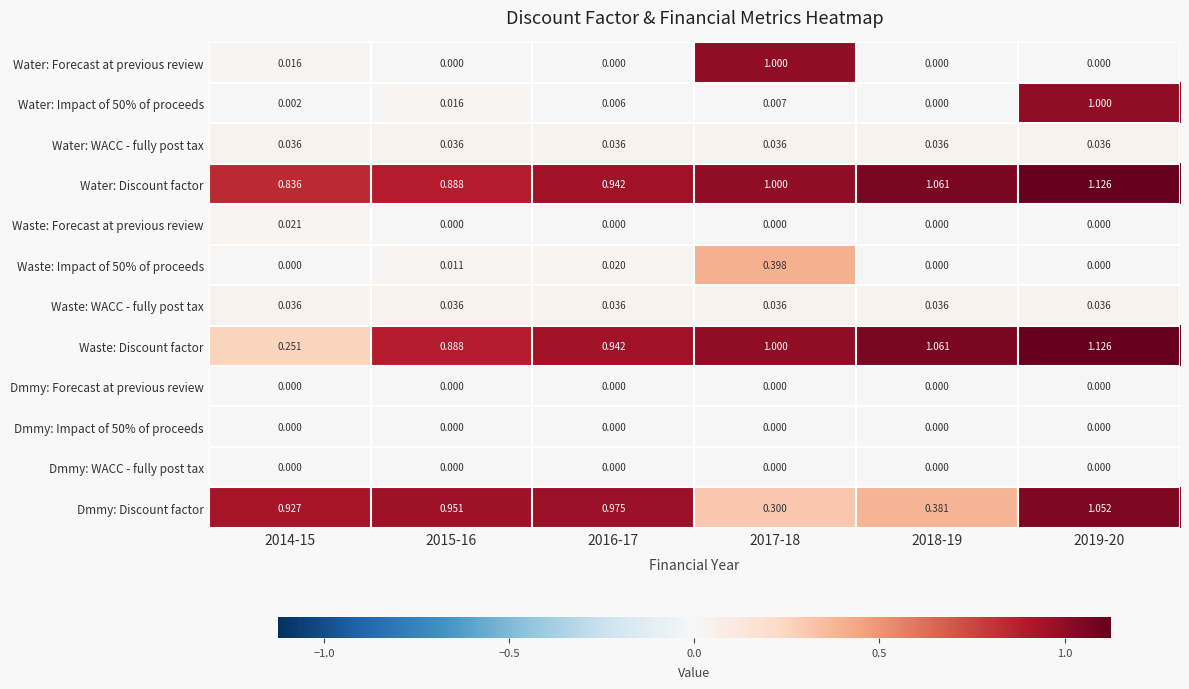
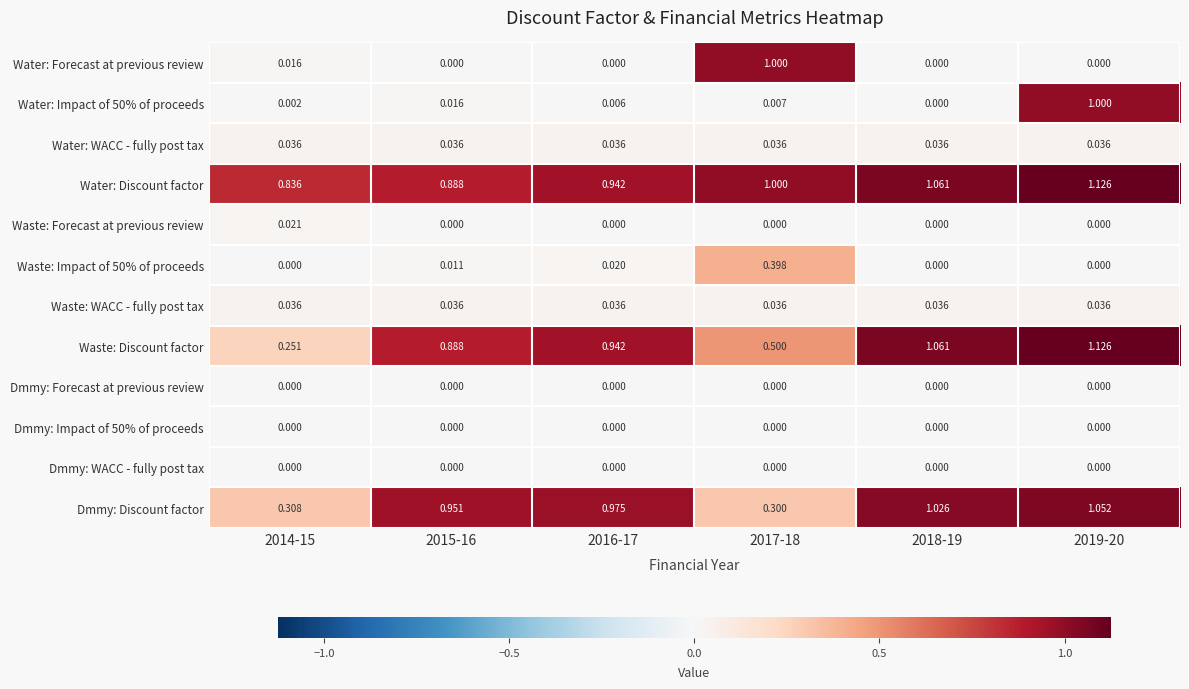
  {
    "Water: Forecast at previous review": {
      "2014-15": 0.016,
      "2015-16": 0.000,
      "2016-17": 0.000,
      "2017-18": 1.000,
      "2018-19": 0.000,
      "2019-20": 0.000
    },
    "Water: Impact of 50% of proceeds": {
      "2014-15": 0.002,
      "2015-16": 0.016,
      "2016-17": 0.006,
      "2017-18": 0.007,
      "2018-19": 0.000,
      "2019-20": 1.000
    },
    "Water: WACC - fully post tax": {
      "2014-15": 0.036,
      "2015-16": 0.036,
      "2016-17": 0.036,
      "2017-18": 0.036,
      "2018-19": 0.036,
      "2019-20": 0.036
    },
    "Water: Discount factor": {
      "2014-15": 0.836,
      "2015-16": 0.888,
      "2016-17": 0.942,
      "2017-18": 1.000,
      "2018-19": 1.061,
      "2019-20": 1.126
    },
    "Waste: Forecast at previous review": {
      "2014-15": 0.021,
      "2015-16": 0.000,
      "2016-17": 0.000,
      "2017-18": 0.000,
      "2018-19": 0.000,
      "2019-20": 0.000
    },
    "Waste: Impact of 50% of proceeds": {
      "2014-15": 0.000,
      "2015-16": 0.011,
      "2016-17": 0.020,
      "2017-18": 0.398,
      "2018-19": 0.000,
      "2019-20": 0.000
    },
    "Waste: WACC - fully post tax": {
      "2014-15": 0.036,
      "2015-16": 0.036,
      "2016-17": 0.036,
      "2017-18": 0.036,
      "2018-19": 0.036,
      "2019-20": 0.036
    },
    "Waste: Discount factor": {
      "2014-15": 0.251,
      "2015-16": 0.888,
      "2016-17": 0.942,
-     "2017-18": 1.000,
+     "2017-18": 0.500,
      "2018-19": 1.061,
      "2019-20": 1.126
    },
    "Dmmy: Forecast at previous review": {
      "2014-15": 0.000,
      "2015-16": 0.000,
      "2016-17": 0.000,
      "2017-18": 0.000,
      "2018-19": 0.000,
      "2019-20": 0.000
    },
    "Dmmy: Impact of 50% of proceeds": {
      "2014-15": 0.000,
      "2015-16": 0.000,
      "2016-17": 0.000,
      "2017-18": 0.000,
      "2018-19": 0.000,
      "2019-20": 0.000
    },
    "Dmmy: WACC - fully post tax": {
      "2014-15": 0.000,
      "2015-16": 0.000,
      "2016-17": 0.000,
      "2017-18": 0.000,
      "2018-19": 0.000,
      "2019-20": 0.000
    },
    "Dmmy: Discount factor": {
-     "2014-15": 0.927,
+     "2014-15": 0.308,
      "2015-16": 0.951,
      "2016-17": 0.975,
      "2017-18": 0.300,
-     "2018-19": 0.381,
+     "2018-19": 1.026,
      "2019-20": 1.052
    }
  }
